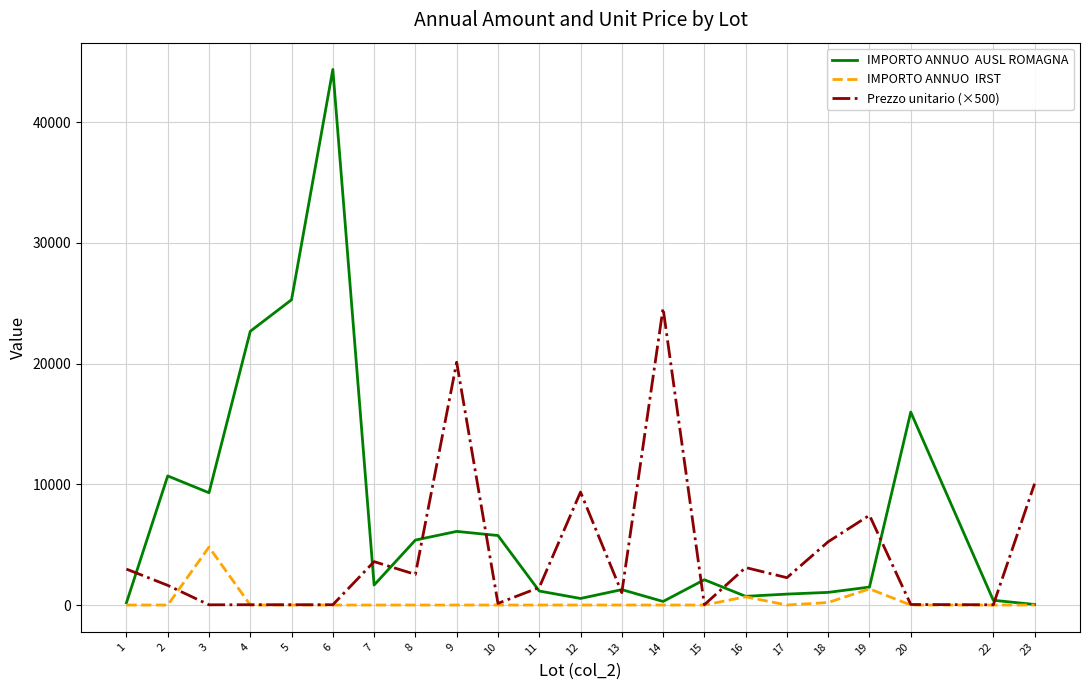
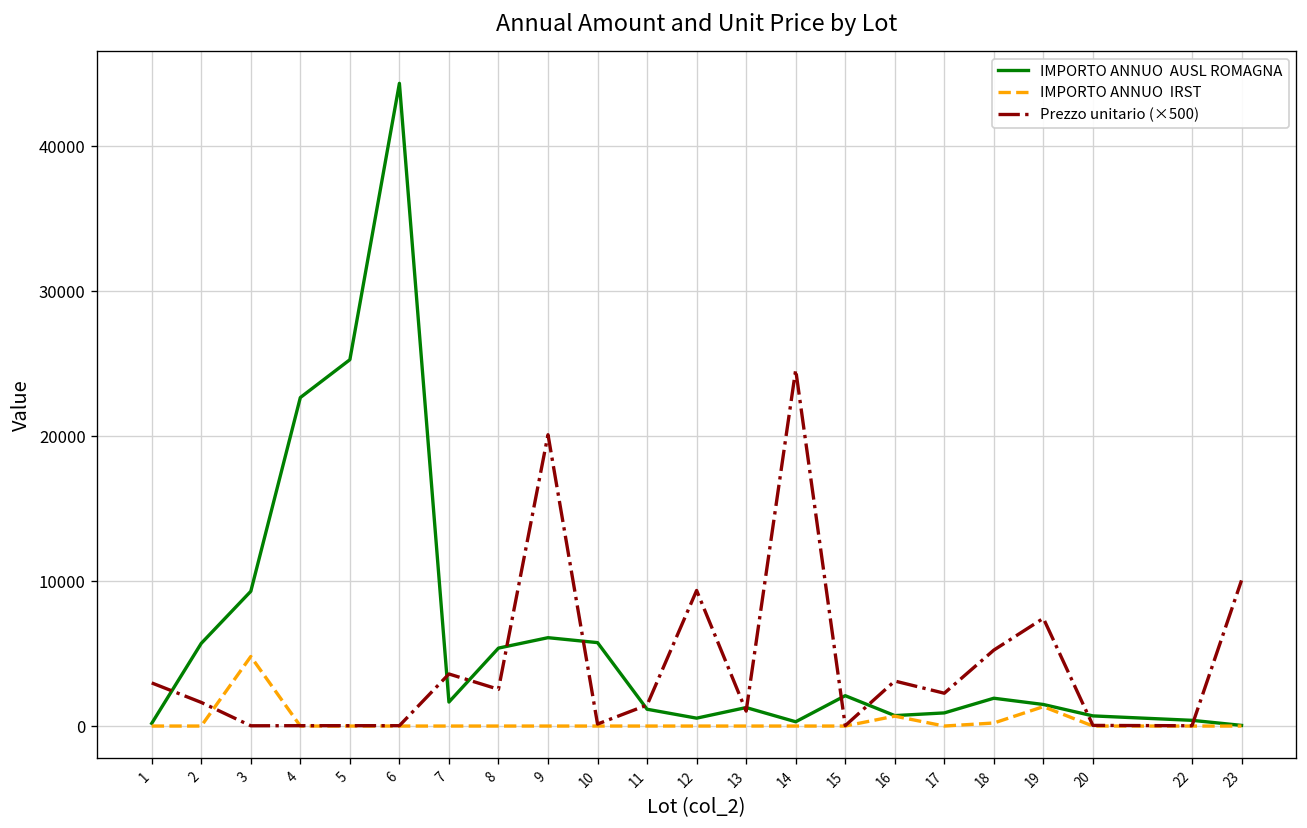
  {
    "IMPORTO ANNUO AUSL ROMAGNA": {
-     "2": 10700,
+     "2": 5700,
      "3": 9300,
      "4": 22700,
      "5": 25300,
      "6": 44400,
      "7": 1700,
      "8": 5400,
      "9": 6100,
      "10": 5800,
      "11": 1200,
      "12": 500,
      "13": 1300,
      "14": 300,
      "15": 2100,
      "17": 900,
-     "18": 1000,
-     "20": 16000,
+     "18": 1900,
+     "20": 700,
      "22": 400
    },
    "IMPORTO ANNUO IRST": {
      "2": 0,
      "3": 4800,
      "7": 0,
      "8": 0,
      "9": 0,
      "11": 0,
      "12": 0,
      "13": 0,
      "14": 0,
      "17": 0,
      "18": 200
    },
    "Prezzo unitario (×500)": {
      "1": 3000,
      "2": 1600,
      "3": 0,
      "7": 3600,
      "8": 2500,
      "9": 20100,
      "11": 1400,
      "12": 9400,
      "13": 1000,
      "14": 24600,
      "16": 3100,
      "17": 2300,
      "18": 5200,
      "19": 7400,
      "23": 10100
    }
  }
